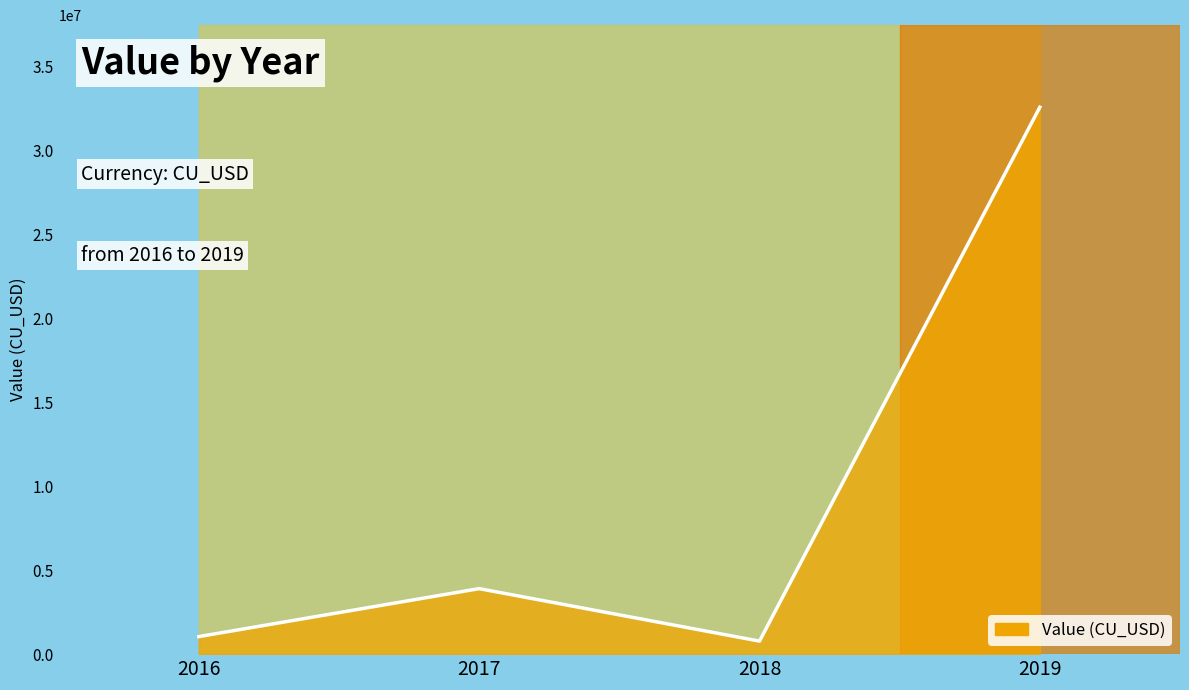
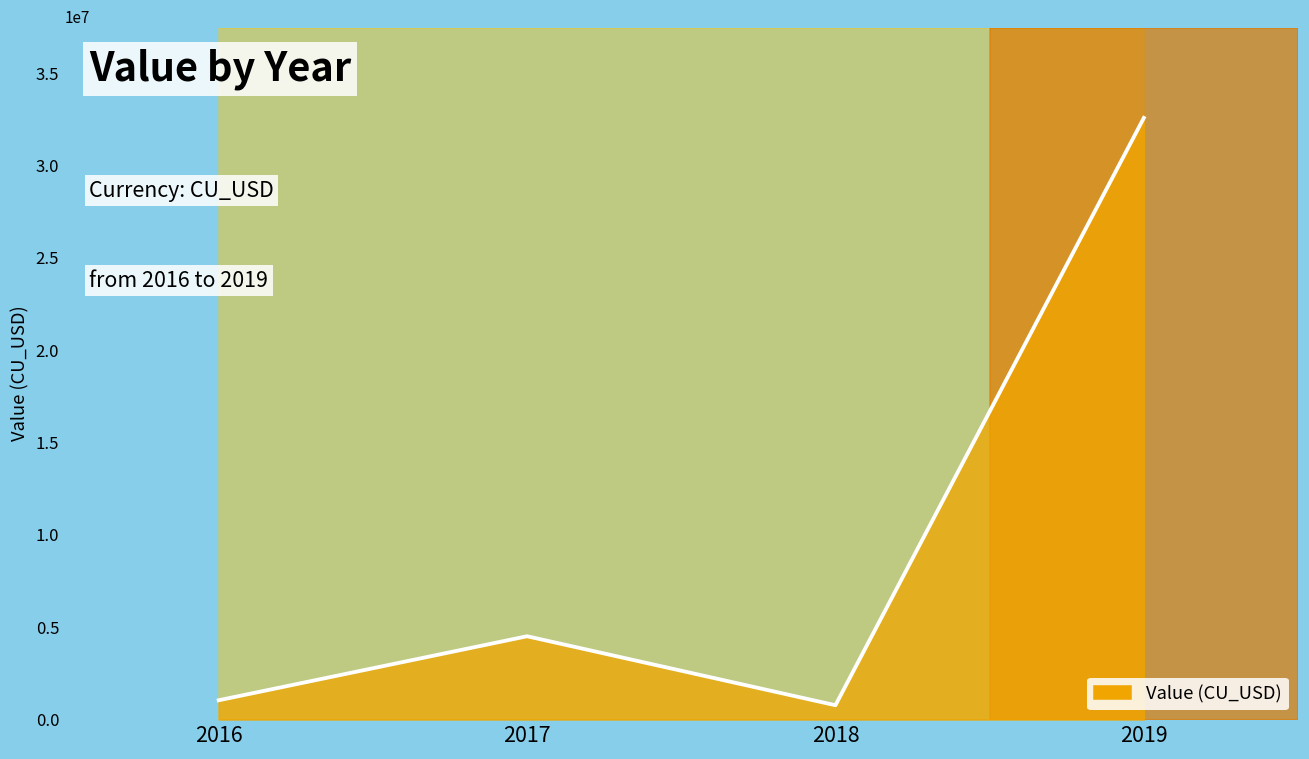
  {
    "2016": 1000000,
-   "2017": 3900000,
+   "2017": 4500000,
    "2018": 800000,
    "2019": 32600000
  }
